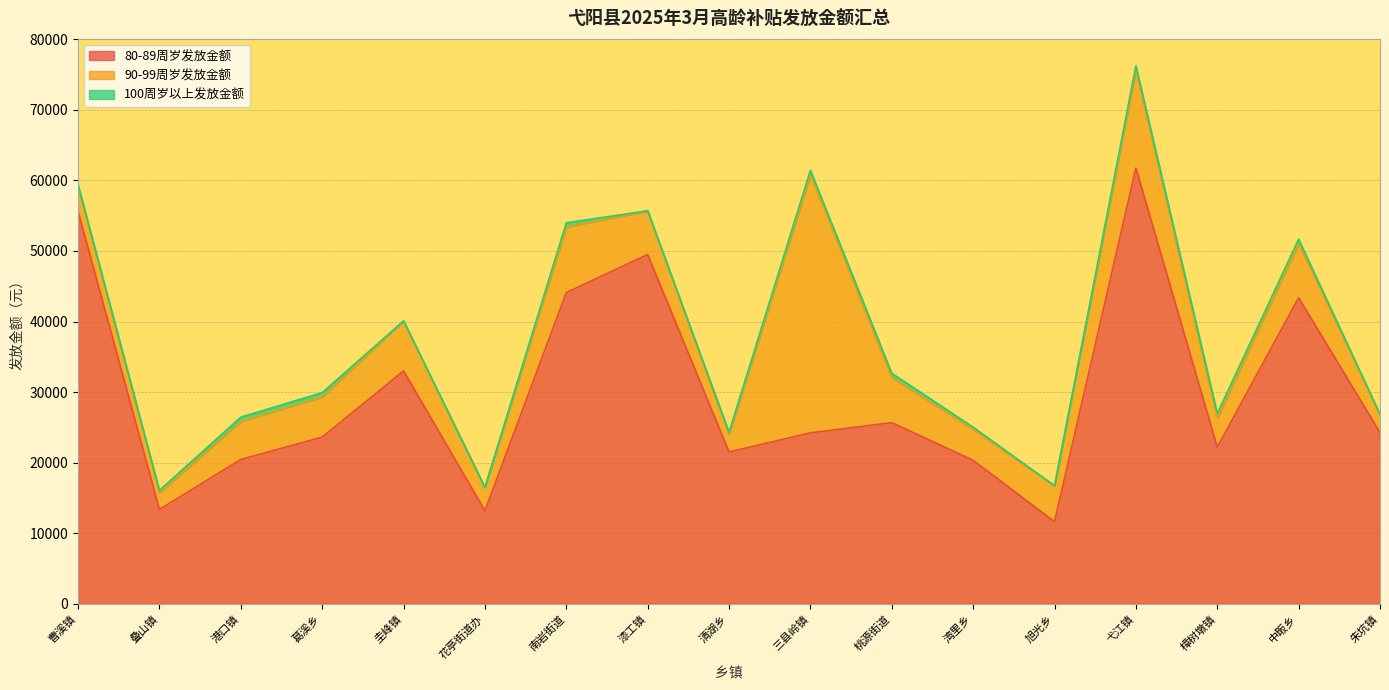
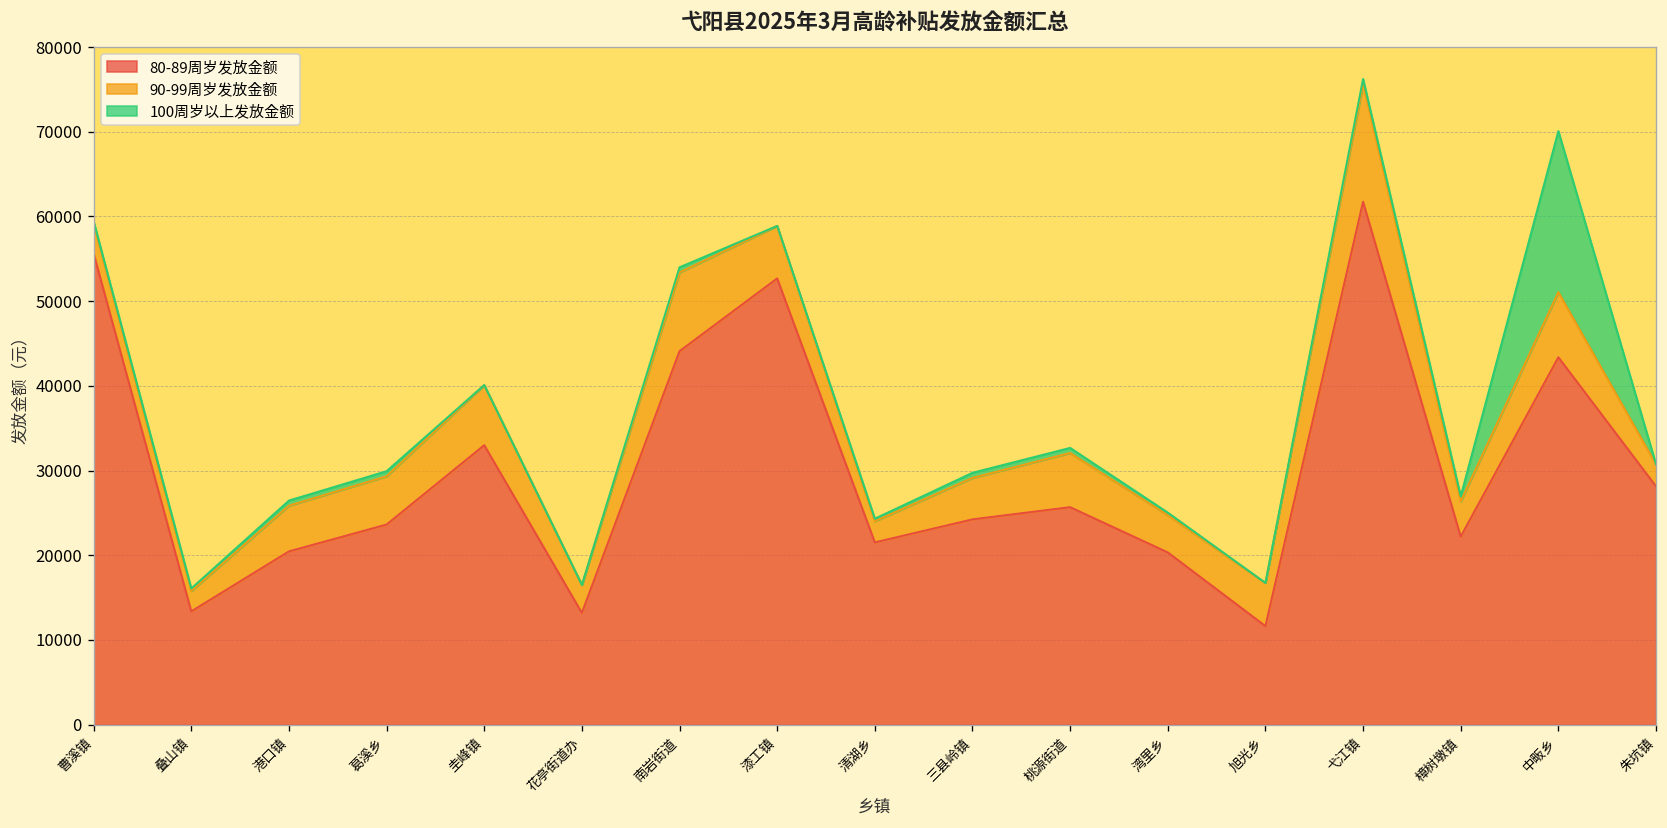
  {
    "80-89周岁发放金额": {
      "曹溪镇": 56000,
      "叠山镇": 13000,
      "港口镇": 20000,
      "葛溪乡": 24000,
      "圭峰镇": 33000,
      "花亭街道办": 13000,
      "南岩街道": 44000,
-     "漆工镇": 50000,
+     "漆工镇": 53000,
      "清湖乡": 22000,
      "三县岭镇": 24000,
      "桃源街道": 26000,
      "湾里乡": 20000,
      "旭光乡": 12000,
      "弋江镇": 62000,
      "樟树墩镇": 22000,
      "中畈乡": 43000,
-     "朱坑镇": 24000
+     "朱坑镇": 28000
    },
    "90-99周岁发放金额": {
      "港口镇": 5000,
      "葛溪乡": 6000,
      "南岩街道": 9000,
-     "三县岭镇": 37000,
+     "三县岭镇": 5000,
      "桃源街道": 6000,
      "弋江镇": 14000,
      "樟树墩镇": 4000,
      "中畈乡": 8000
    },
    "100周岁以上发放金额": {
      "港口镇": 1000,
      "葛溪乡": 1000,
      "南岩街道": 1000,
      "三县岭镇": 1000,
      "桃源街道": 1000,
      "弋江镇": 1000,
      "樟树墩镇": 1000,
-     "中畈乡": 1000
+     "中畈乡": 19000
    }
  }
